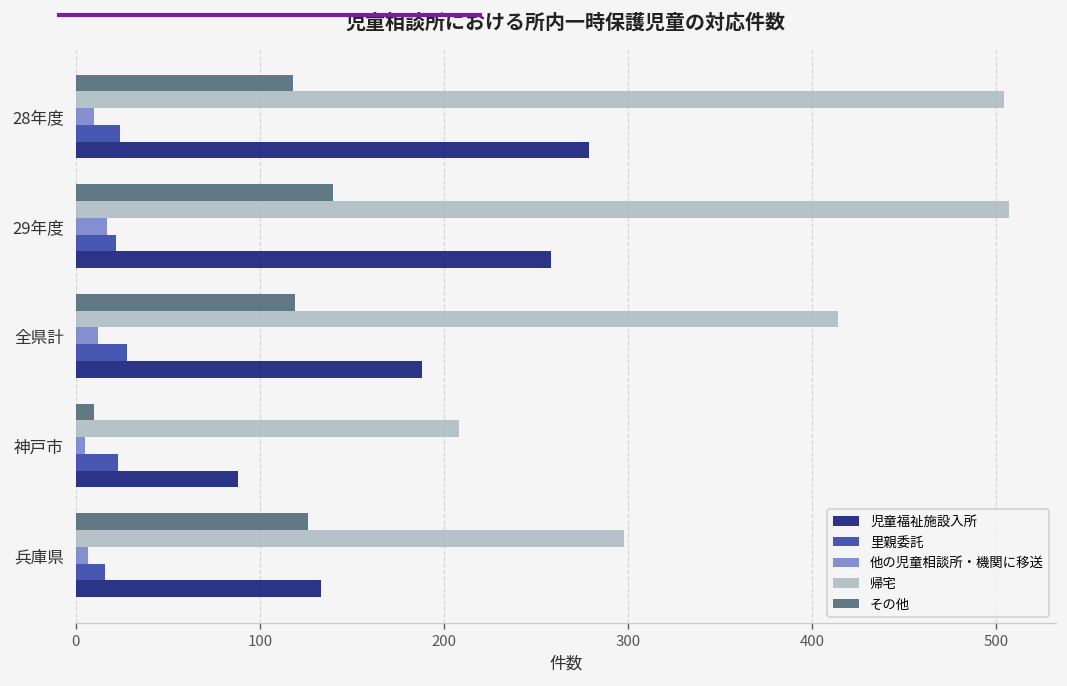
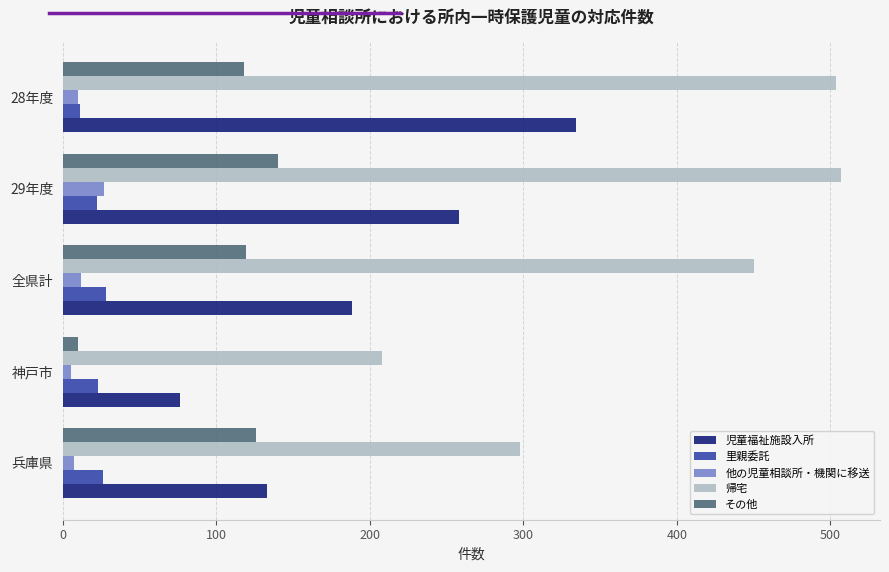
  {
    "児童福祉施設入所": {
-     "28年度": 279,
+     "28年度": 334,
      "29年度": 258,
      "全県計": 188,
-     "神戸市": 88,
+     "神戸市": 76,
      "兵庫県": 133
    },
    "里親委託": {
-     "28年度": 24,
+     "28年度": 11,
      "29年度": 22,
      "全県計": 28,
      "神戸市": 23,
-     "兵庫県": 16
+     "兵庫県": 26
    },
    "他の児童相談所・機関に移送": {
      "28年度": 10,
-     "29年度": 17,
+     "29年度": 27,
      "全県計": 12,
      "神戸市": 5,
      "兵庫県": 7
    },
    "帰宅": {
      "28年度": 504,
      "29年度": 507,
-     "全県計": 414,
+     "全県計": 450,
      "神戸市": 208,
      "兵庫県": 298
    },
    "その他": {
      "28年度": 118,
      "29年度": 140,
      "全県計": 119,
      "神戸市": 10,
      "兵庫県": 126
    }
  }
